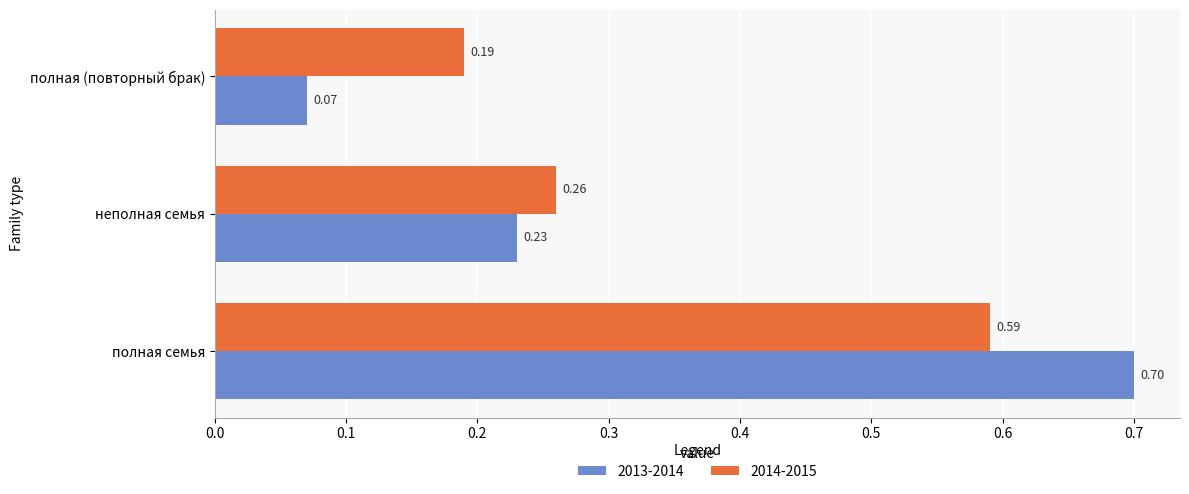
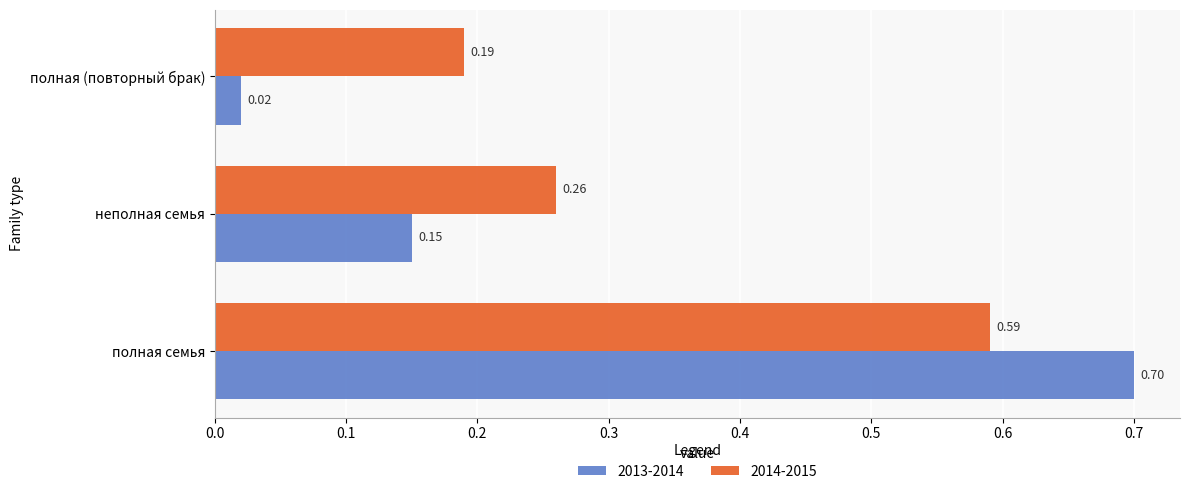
  {
    "2013-2014": {
-     "полная (повторный брак)": 0.07,
-     "неполная семья": 0.23,
+     "полная (повторный брак)": 0.02,
+     "неполная семья": 0.15,
      "полная семья": 0.70
    },
    "2014-2015": {
      "полная (повторный брак)": 0.19,
      "неполная семья": 0.26,
      "полная семья": 0.59
    }
  }
